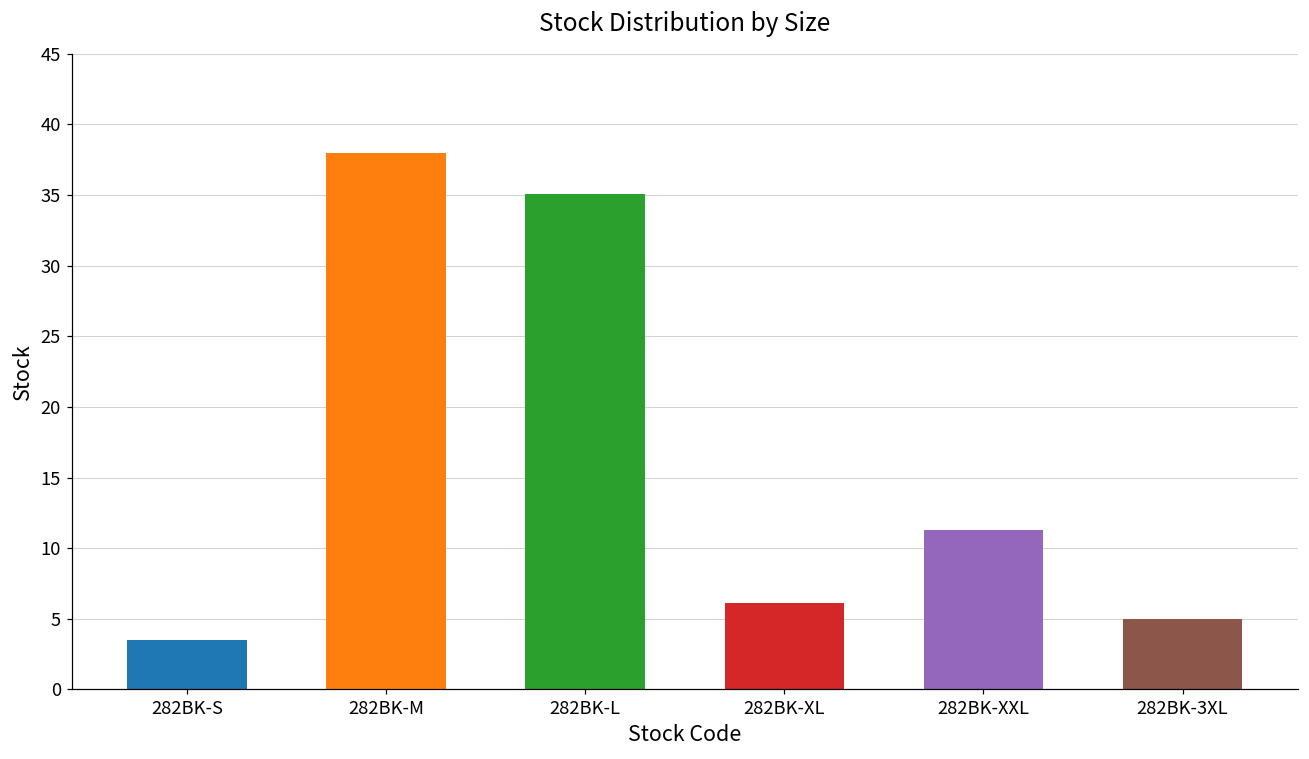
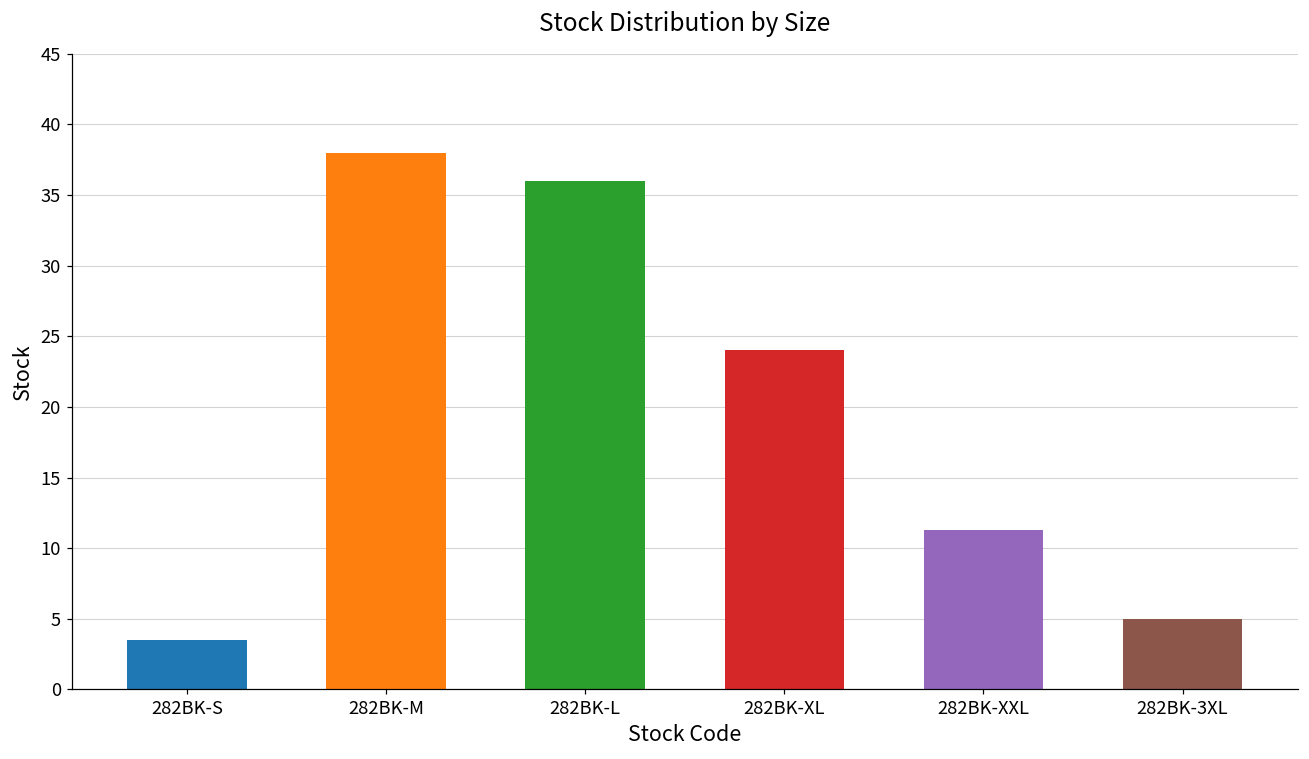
  {
    "282BK-S": 3.5,
    "282BK-M": 38.0,
-   "282BK-L": 35.1,
-   "282BK-XL": 6.1,
+   "282BK-L": 36.0,
+   "282BK-XL": 24.0,
    "282BK-XXL": 11.3,
    "282BK-3XL": 5.0
  }
